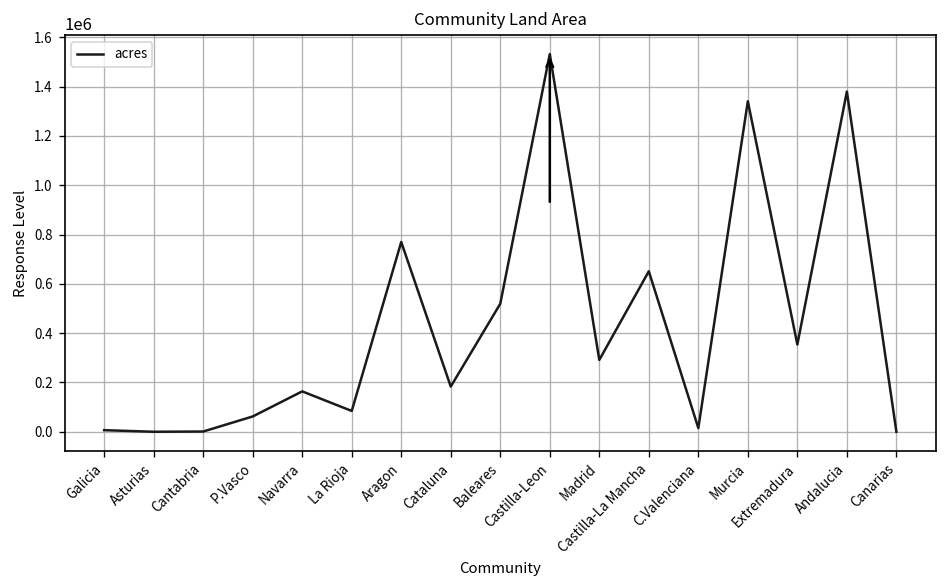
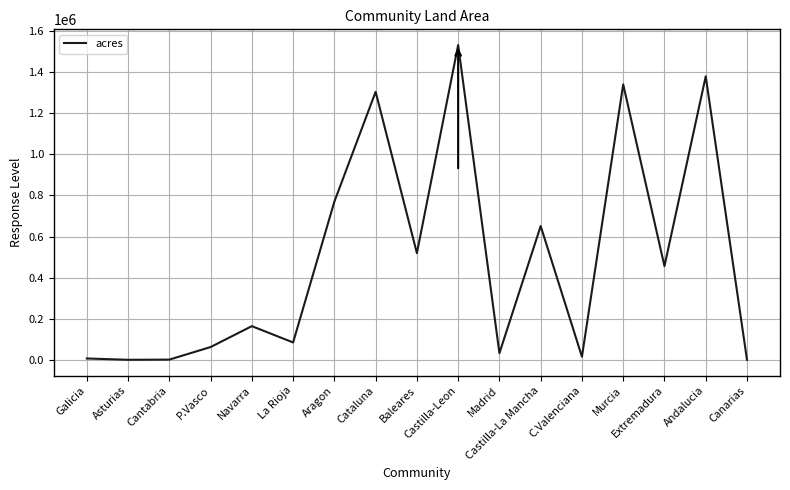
  {
    "Galicia": 10000,
    "Asturias": 0,
    "Cantabria": 0,
    "P.Vasco": 60000,
    "Navarra": 160000,
    "La Rioja": 80000,
    "Aragon": 770000,
-   "Cataluna": 180000,
+   "Cataluna": 1300000,
    "Baleares": 520000,
    "Castilla-Leon": 1530000,
-   "Madrid": 290000,
+   "Madrid": 30000,
    "Castilla-La Mancha": 650000,
    "C.Valenciana": 20000,
    "Murcia": 1340000,
-   "Extremadura": 350000,
+   "Extremadura": 460000,
    "Andalucia": 1380000,
    "Canarias": 0
  }
